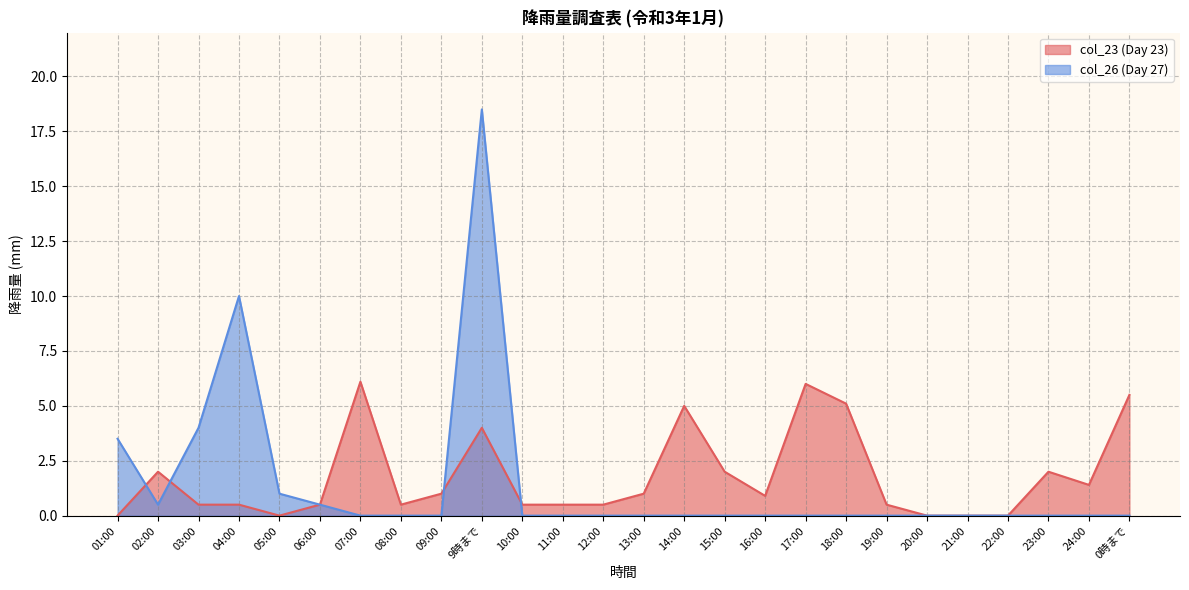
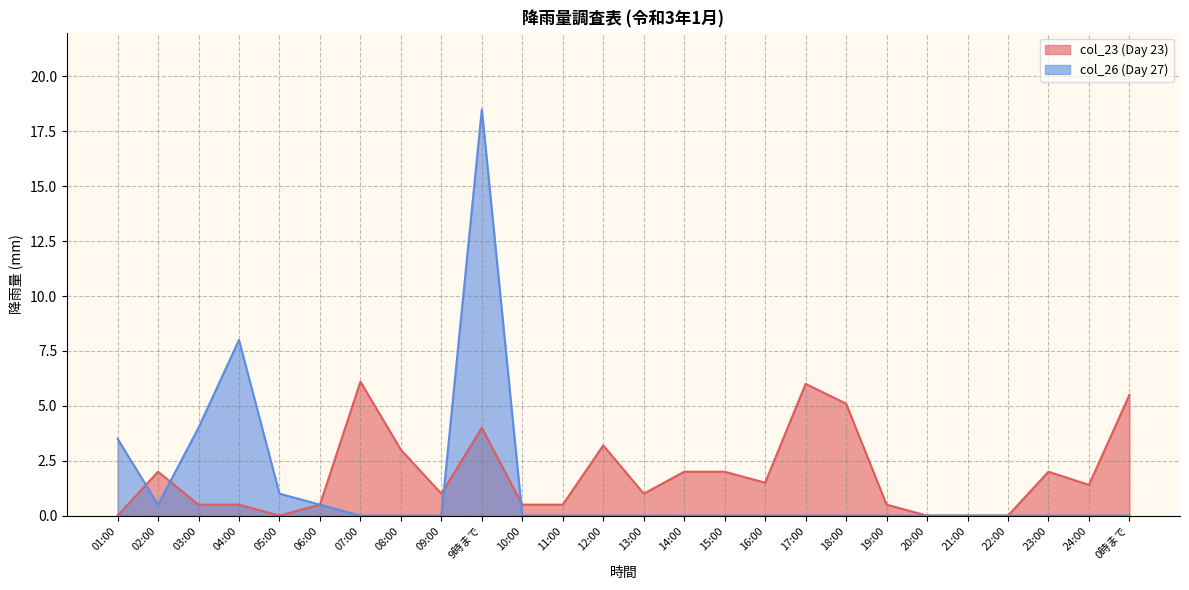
  {
    "col_23 (Day 23)": {
      "01:00": 0.0,
      "02:00": 2.0,
      "03:00": 0.5,
      "04:00": 0.5,
      "05:00": 0.0,
      "07:00": 6.1,
-     "08:00": 0.5,
+     "08:00": 3.0,
      "09:00": 1.0,
      "9時まで": 4.0,
      "10:00": 0.5,
      "11:00": 0.5,
-     "12:00": 0.5,
+     "12:00": 3.2,
      "13:00": 1.0,
-     "14:00": 5,
+     "14:00": 2,
      "15:00": 2.0,
-     "16:00": 0.9,
+     "16:00": 1.5,
      "17:00": 6.0,
      "18:00": 5.1,
      "19:00": 0.5,
      "23:00": 2.0,
      "24:00": 1.4,
      "0時まで": 5.5
    },
    "col_26 (Day 27)": {
      "01:00": 3.5,
      "02:00": 0.5,
      "03:00": 4,
-     "04:00": 10,
+     "04:00": 8,
      "05:00": 1,
      "07:00": 0,
      "08:00": 0,
      "09:00": 0,
      "9時まで": 18.5,
      "10:00": 0,
      "11:00": 0,
      "12:00": 0,
      "13:00": 0,
      "14:00": 0,
      "15:00": 0,
      "16:00": 0,
      "17:00": 0,
      "18:00": 0,
      "19:00": 0,
      "23:00": 0,
      "24:00": 0,
      "0時まで": 0
    }
  }
